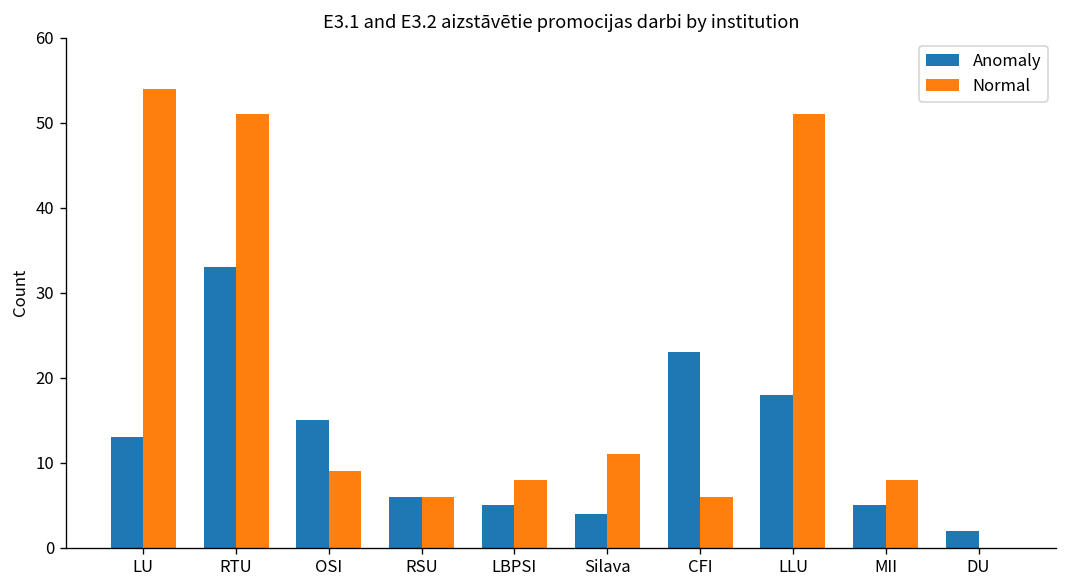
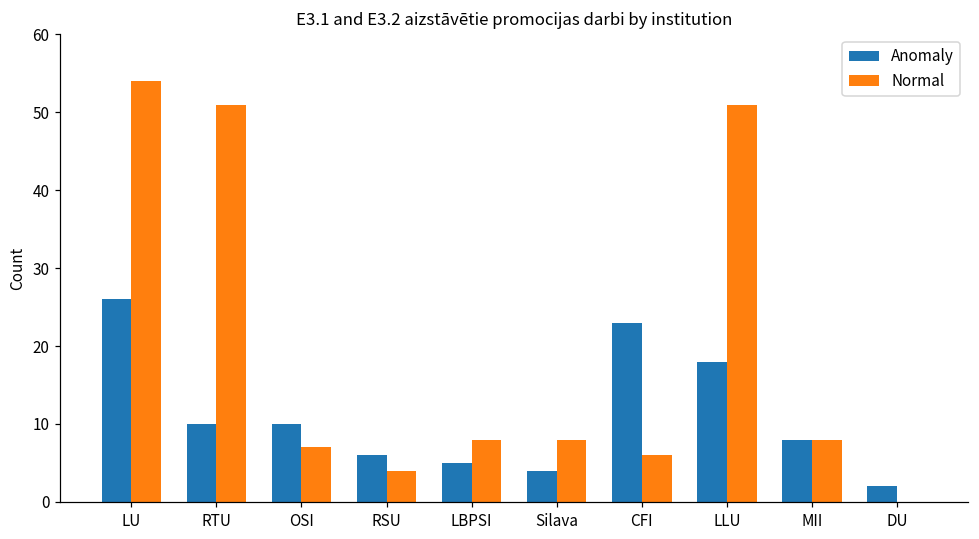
  {
    "Anomaly": {
-     "LU": 13,
-     "RTU": 33,
-     "OSI": 15,
+     "LU": 26,
+     "RTU": 10,
+     "OSI": 10,
      "RSU": 6,
      "LBPSI": 5,
      "Silava": 4,
      "CFI": 23,
      "LLU": 18,
-     "MII": 5,
+     "MII": 8,
      "DU": 2
    },
    "Normal": {
      "LU": 54,
      "RTU": 51,
-     "OSI": 9,
-     "RSU": 6,
+     "OSI": 7,
+     "RSU": 4,
      "LBPSI": 8,
-     "Silava": 11,
+     "Silava": 8,
      "CFI": 6,
      "LLU": 51,
      "MII": 8,
      "DU": 0
    }
  }
